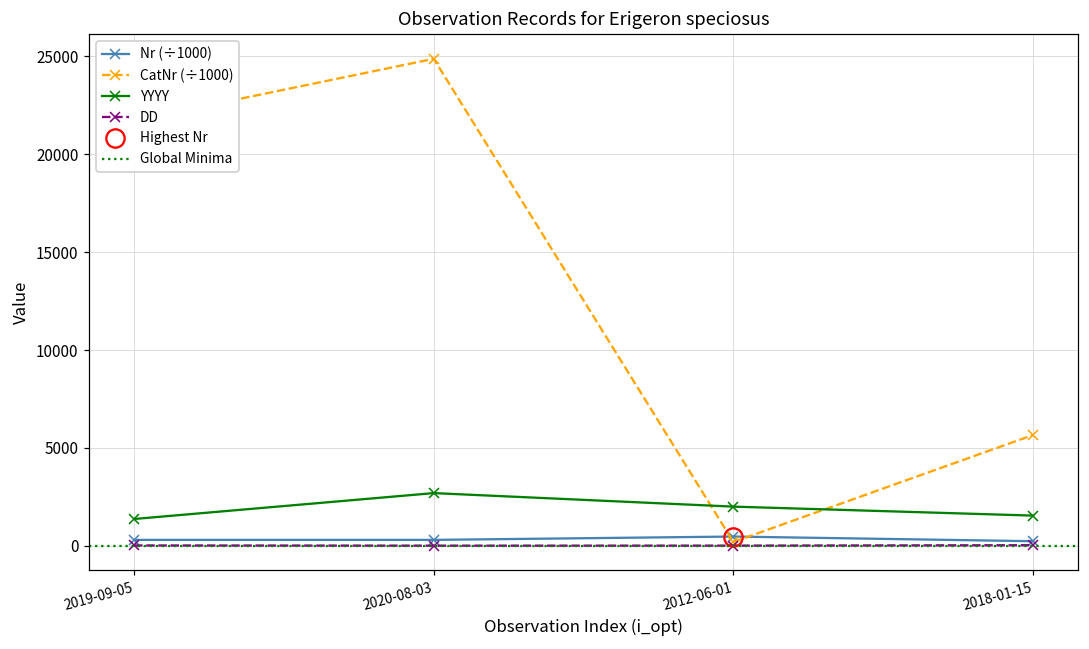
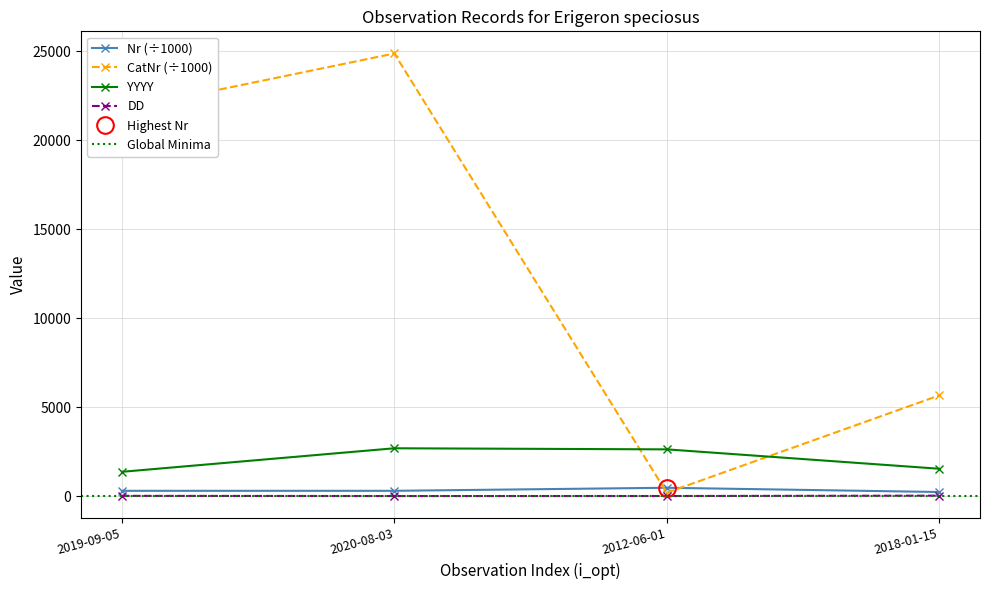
  {
    "Nr (÷1000)": {
      "2019-09-05": 300,
      "2020-08-03": 300,
      "2018-01-15": 200
    },
    "CatNr (÷1000)": {
      "2020-08-03": 24900,
      "2012-06-01": 200,
      "2018-01-15": 5700
    },
    "YYYY": {
      "2019-09-05": 1400,
      "2020-08-03": 2700,
-     "2012-06-01": 2000,
+     "2012-06-01": 2600,
      "2018-01-15": 1500
    },
    "DD": {
      "2019-09-05": 0,
      "2020-08-03": 0,
      "2012-06-01": 0,
      "2018-01-15": 0
    }
  }
